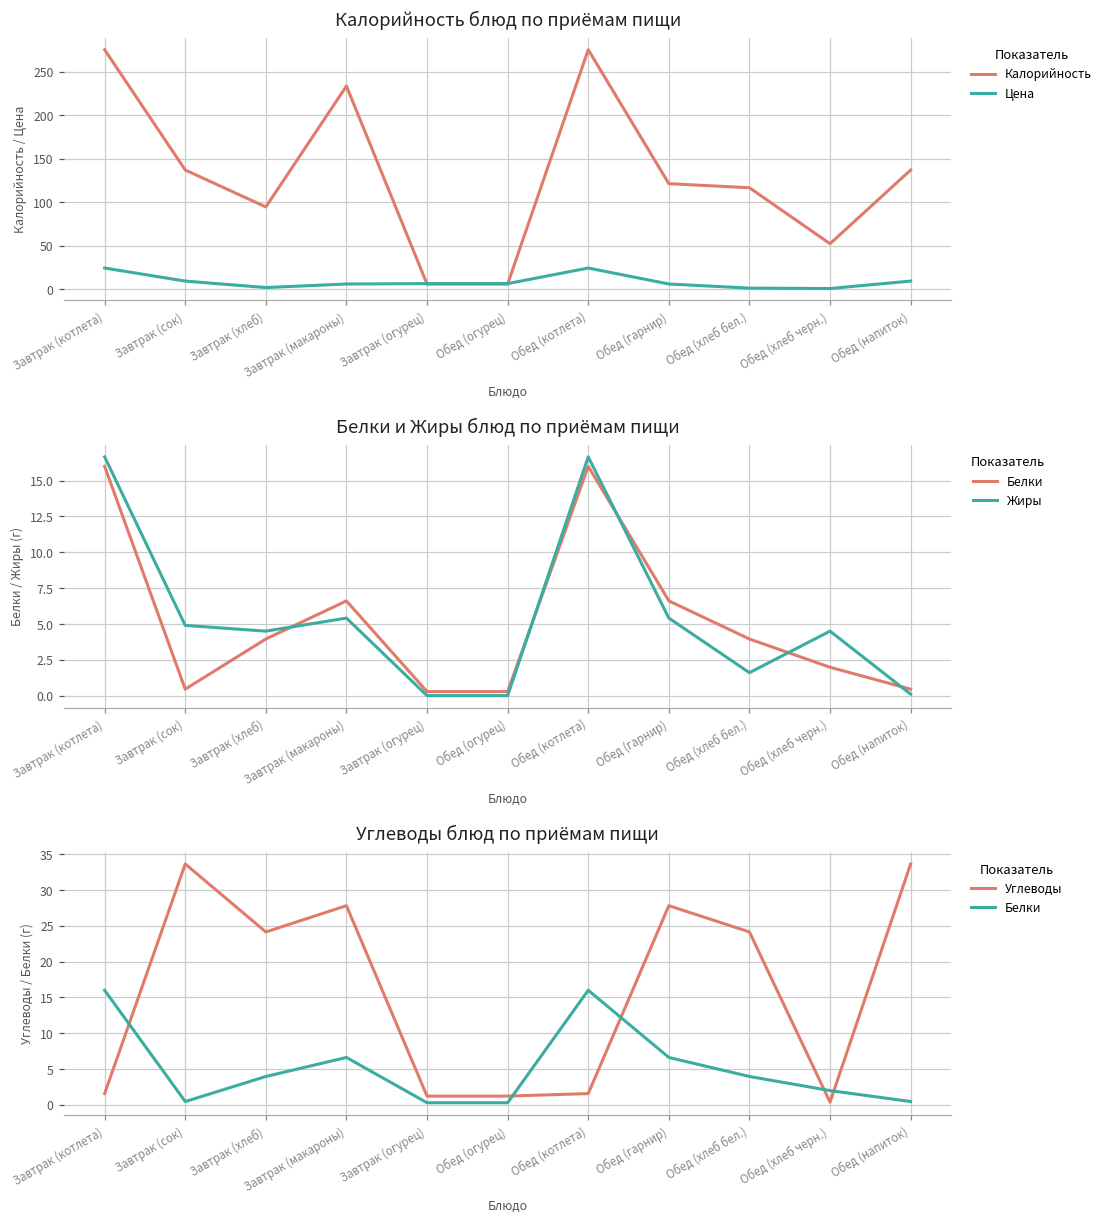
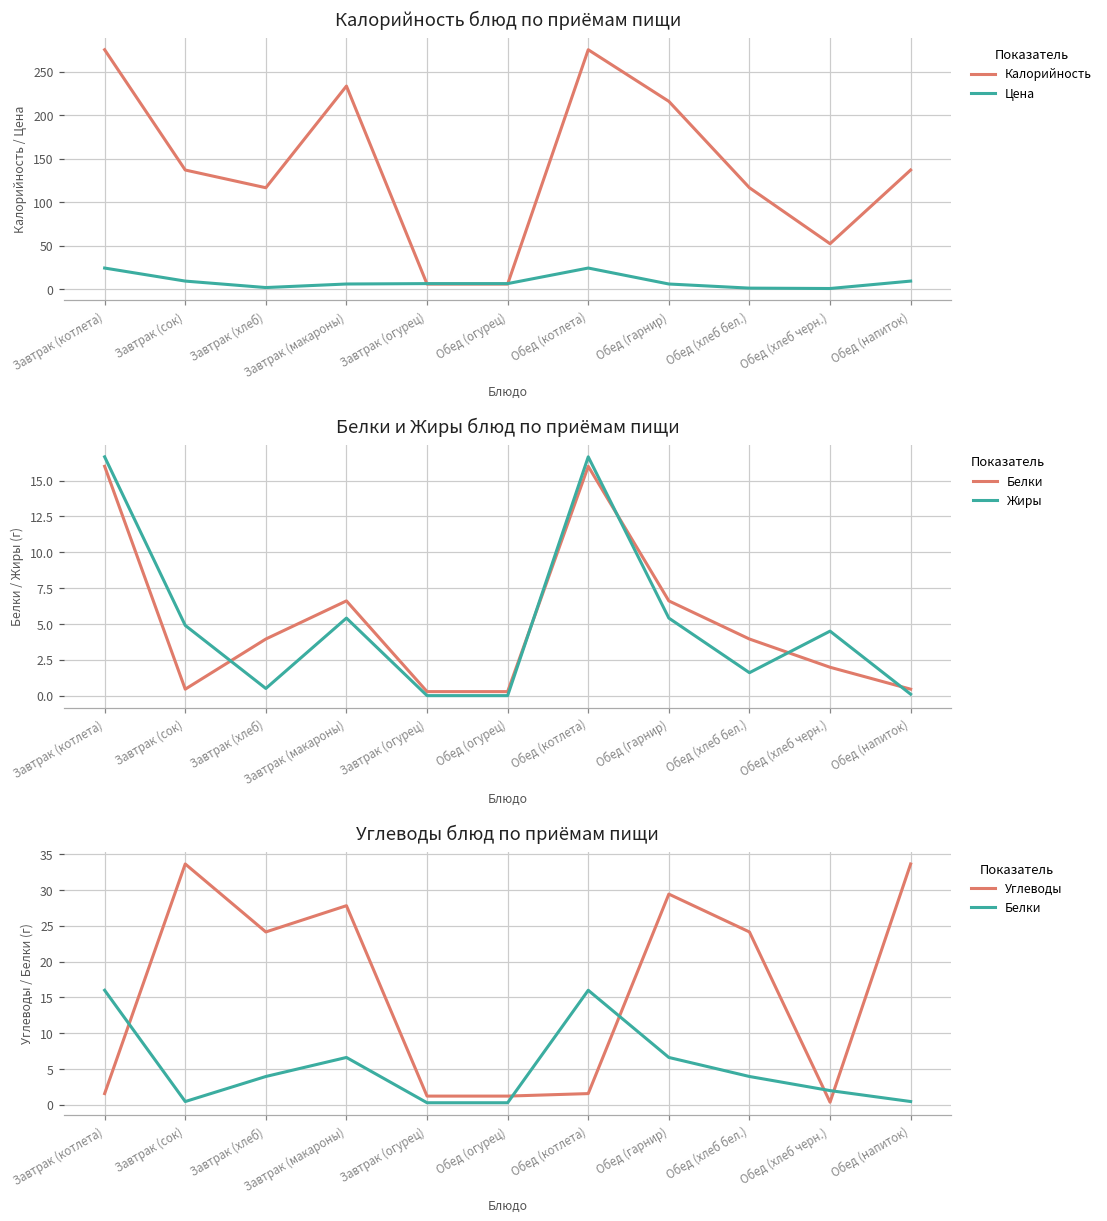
  {
    "Калорийность блюд по приёмам пищи": {
      "Калорийность": {
        "Завтрак (котлета)": 280,
        "Завтрак (сок)": 140,
-       "Завтрак (хлеб)": 90,
+       "Завтрак (хлеб)": 120,
        "Завтрак (макароны)": 230,
        "Обед (котлета)": 280,
-       "Обед (гарнир)": 120,
+       "Обед (гарнир)": 220,
        "Обед (хлеб бел.)": 120,
        "Обед (хлеб черн.)": 50,
        "Обед (напиток)": 140
      },
      "Цена": {
        "Завтрак (котлета)": 20,
        "Завтрак (сок)": 10,
        "Завтрак (хлеб)": 0,
        "Завтрак (макароны)": 10,
        "Обед (котлета)": 20,
        "Обед (гарнир)": 10,
        "Обед (хлеб бел.)": 0,
        "Обед (хлеб черн.)": 0,
        "Обед (напиток)": 10
      }
    },
    "Белки и Жиры блюд по приёмам пищи": {
      "Жиры": {
        "Завтрак (котлета)": 16.7,
        "Завтрак (сок)": 4.9,
-       "Завтрак (хлеб)": 4.5,
+       "Завтрак (хлеб)": 0.5,
        "Завтрак (макароны)": 5.4,
        "Завтрак (огурец)": 0.0,
        "Обед (огурец)": 0.0,
        "Обед (котлета)": 16.7,
        "Обед (гарнир)": 5.4,
        "Обед (хлеб бел.)": 1.6,
        "Обед (хлеб черн.)": 4.5,
        "Обед (напиток)": 0.1
      }
    },
    "Углеводы блюд по приёмам пищи": {
      "Углеводы": {
        "Завтрак (котлета)": 2,
        "Завтрак (сок)": 34,
        "Завтрак (хлеб)": 24,
        "Завтрак (макароны)": 28,
        "Завтрак (огурец)": 1,
        "Обед (огурец)": 1,
        "Обед (котлета)": 2,
-       "Обед (гарнир)": 28,
+       "Обед (гарнир)": 29,
        "Обед (хлеб бел.)": 24,
        "Обед (хлеб черн.)": 0,
        "Обед (напиток)": 34
      },
      "Белки": {
        "Завтрак (котлета)": 16,
        "Завтрак (сок)": 0,
        "Завтрак (хлеб)": 4,
        "Завтрак (макароны)": 7,
        "Завтрак (огурец)": 0,
        "Обед (огурец)": 0,
        "Обед (котлета)": 16,
        "Обед (гарнир)": 7,
        "Обед (хлеб бел.)": 4,
        "Обед (хлеб черн.)": 2,
        "Обед (напиток)": 0
      }
    }
  }
